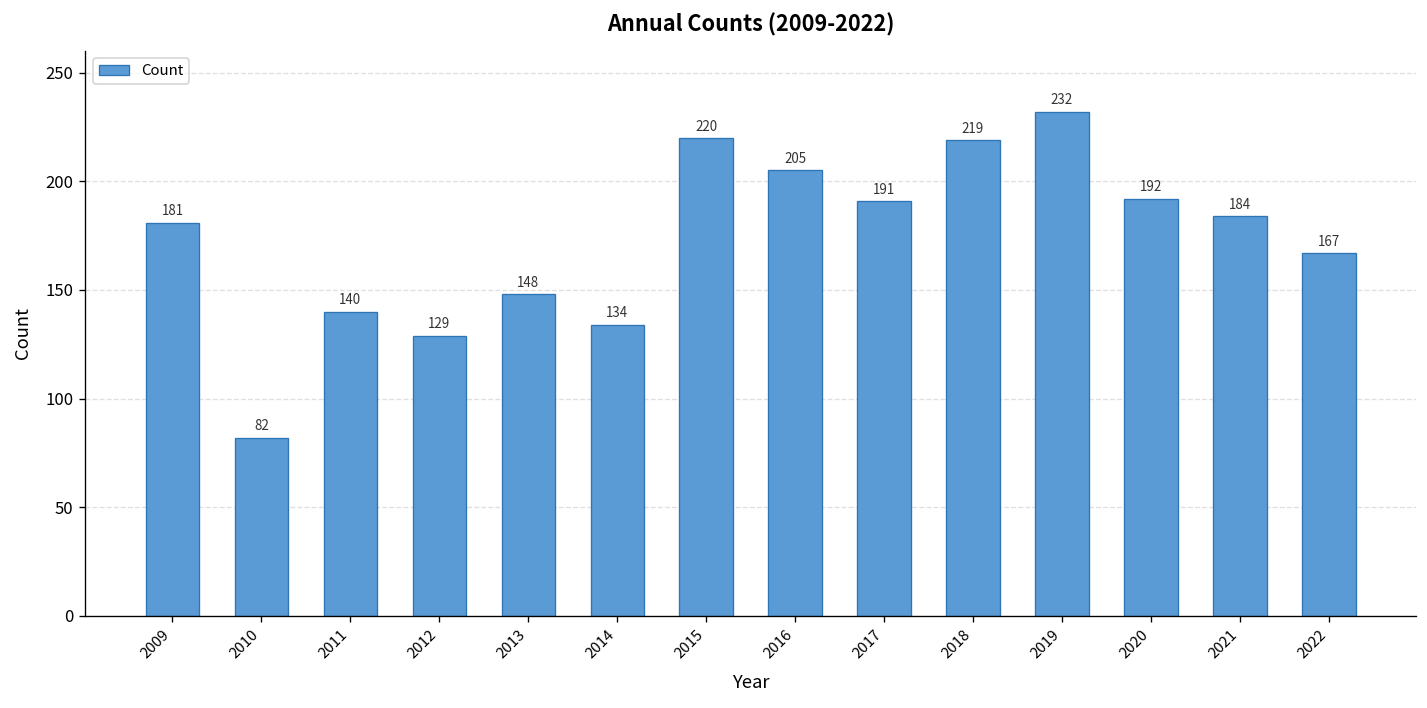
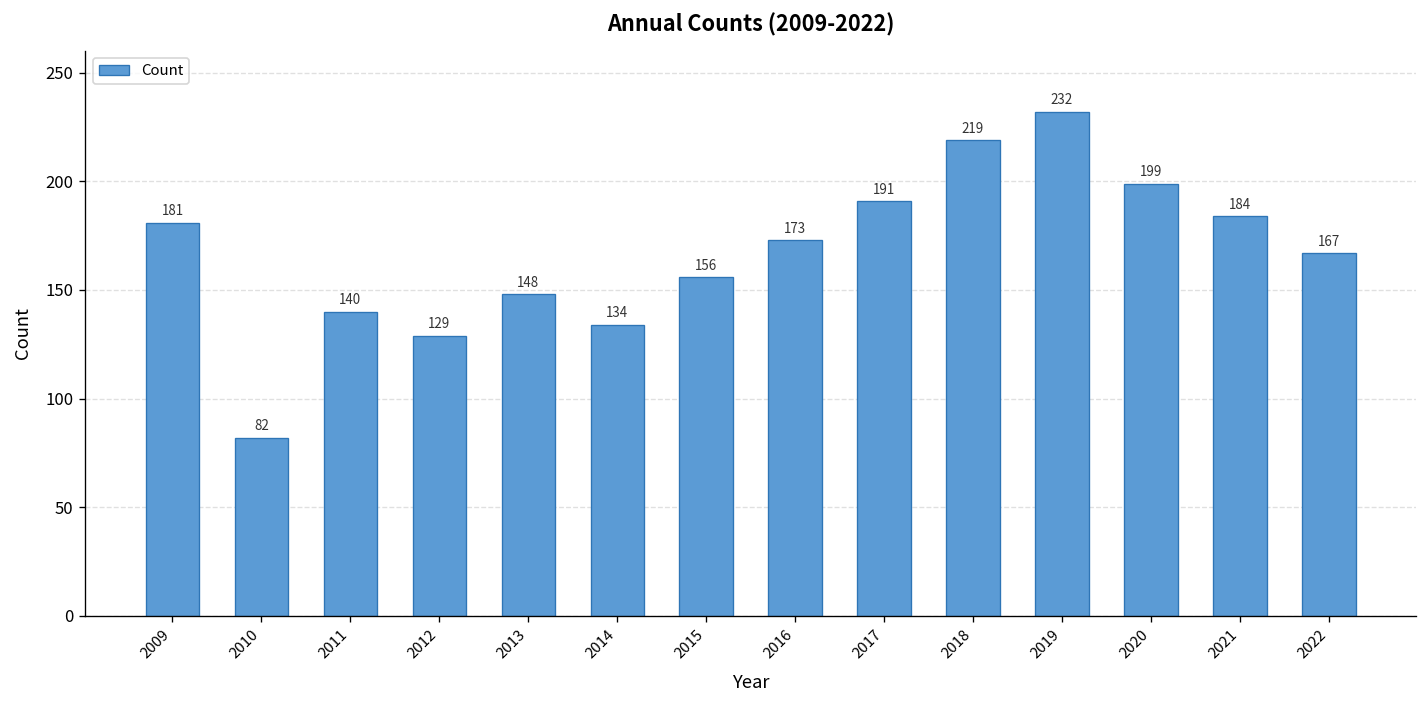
  {
    "2009": 181,
    "2010": 82,
    "2011": 140,
    "2012": 129,
    "2013": 148,
    "2014": 134,
-   "2015": 220,
-   "2016": 205,
+   "2015": 156,
+   "2016": 173,
    "2017": 191,
    "2018": 219,
    "2019": 232,
-   "2020": 192,
+   "2020": 199,
    "2021": 184,
    "2022": 167
  }
